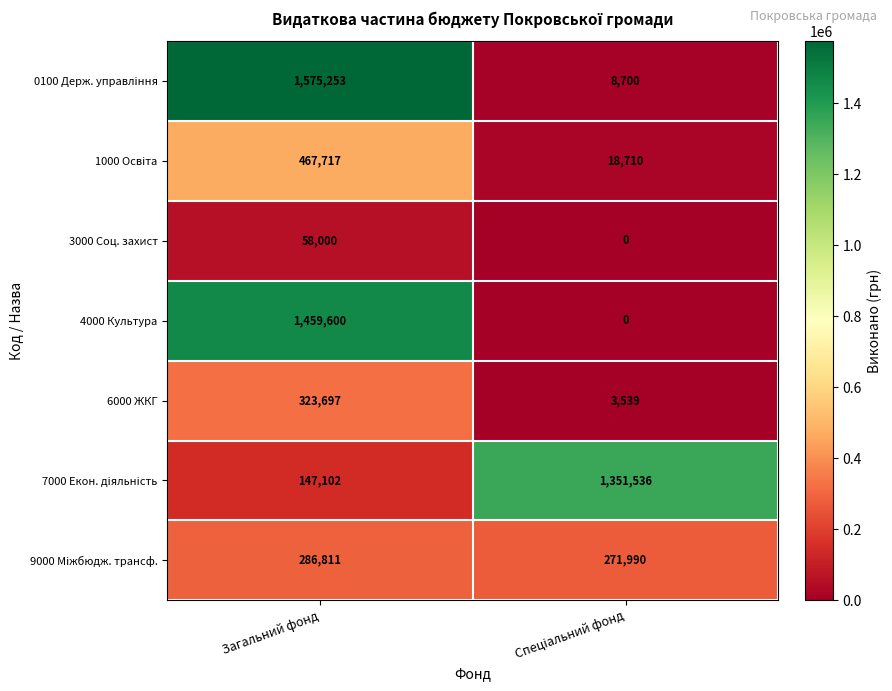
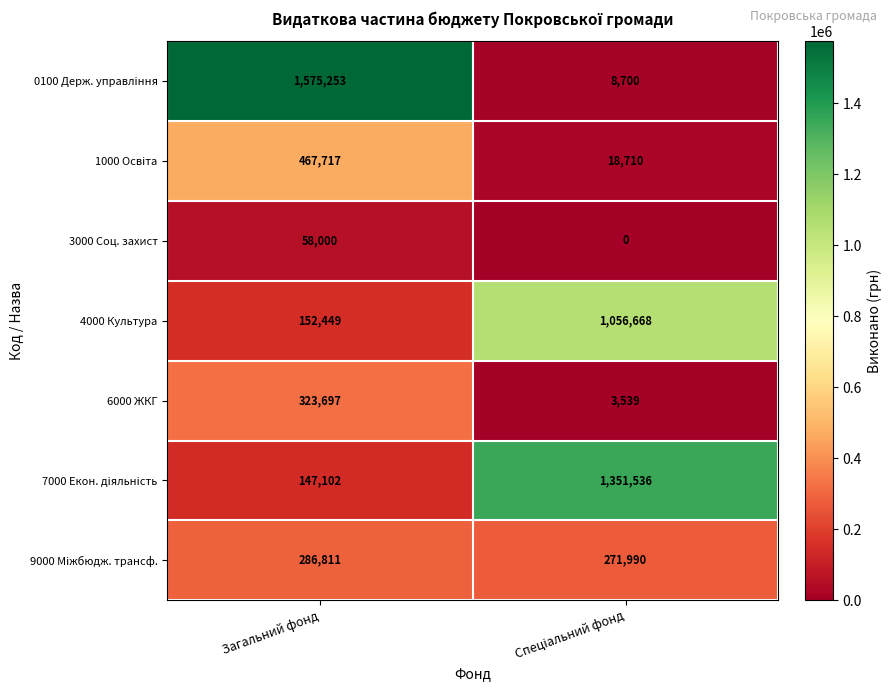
  {
    "0100 Держ. управління": {
      "Загальний фонд": "1,575,253",
      "Спеціальний фонд": "8,700"
    },
    "1000 Освіта": {
      "Загальний фонд": "467,717",
      "Спеціальний фонд": "18,710"
    },
    "3000 Соц. захист": {
      "Загальний фонд": "58,000",
      "Спеціальний фонд": "0"
    },
    "4000 Культура": {
-     "Загальний фонд": "1,459,600",
-     "Спеціальний фонд": "0"
+     "Загальний фонд": "152,449",
+     "Спеціальний фонд": "1,056,668"
    },
    "6000 ЖКГ": {
      "Загальний фонд": "323,697",
      "Спеціальний фонд": "3,539"
    },
    "7000 Екон. діяльність": {
      "Загальний фонд": "147,102",
      "Спеціальний фонд": "1,351,536"
    },
    "9000 Міжбюдж. трансф.": {
      "Загальний фонд": "286,811",
      "Спеціальний фонд": "271,990"
    }
  }
